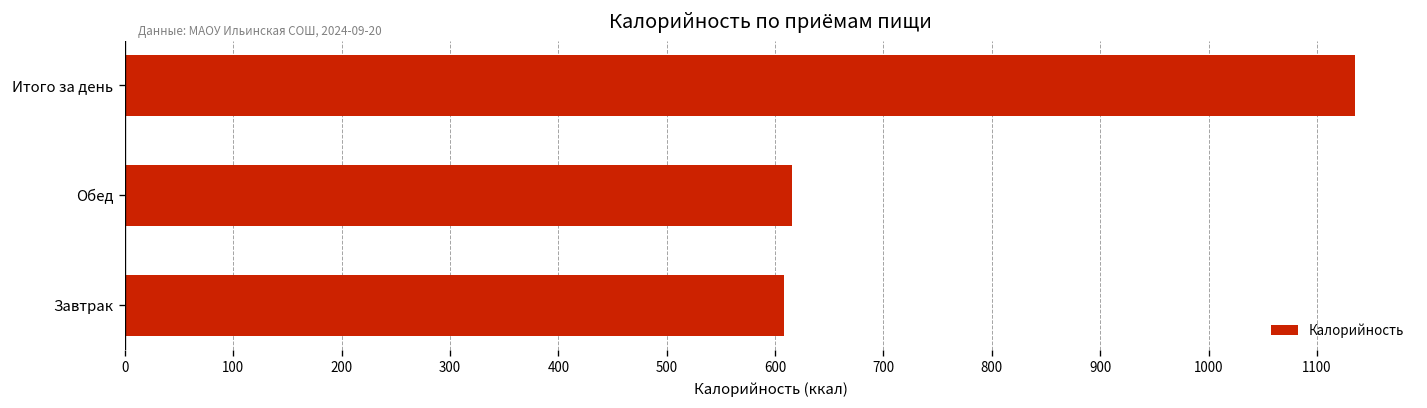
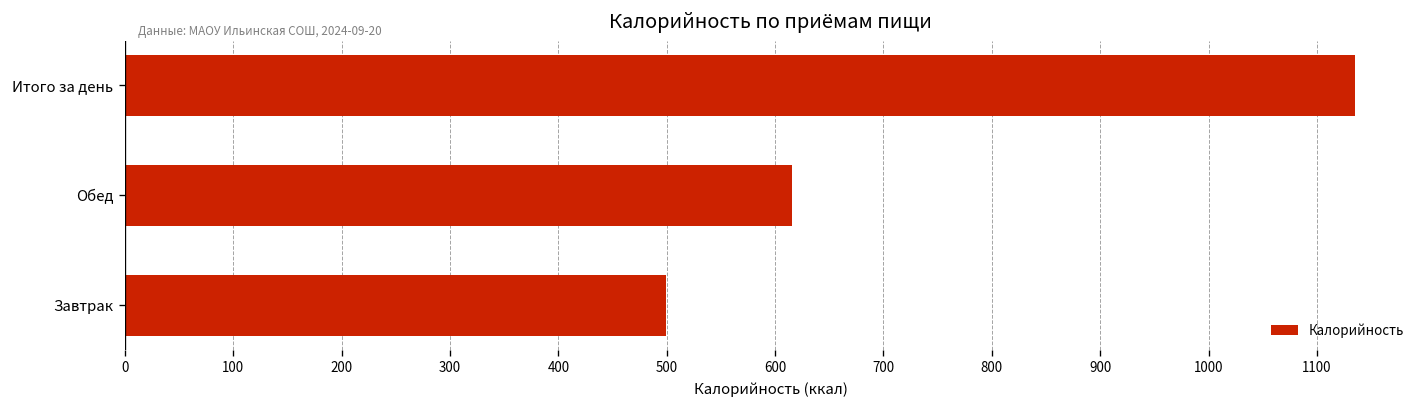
  {
    "Итого за день": 1130,
    "Обед": 620,
-   "Завтрак": 610
+   "Завтрак": 500
  }
